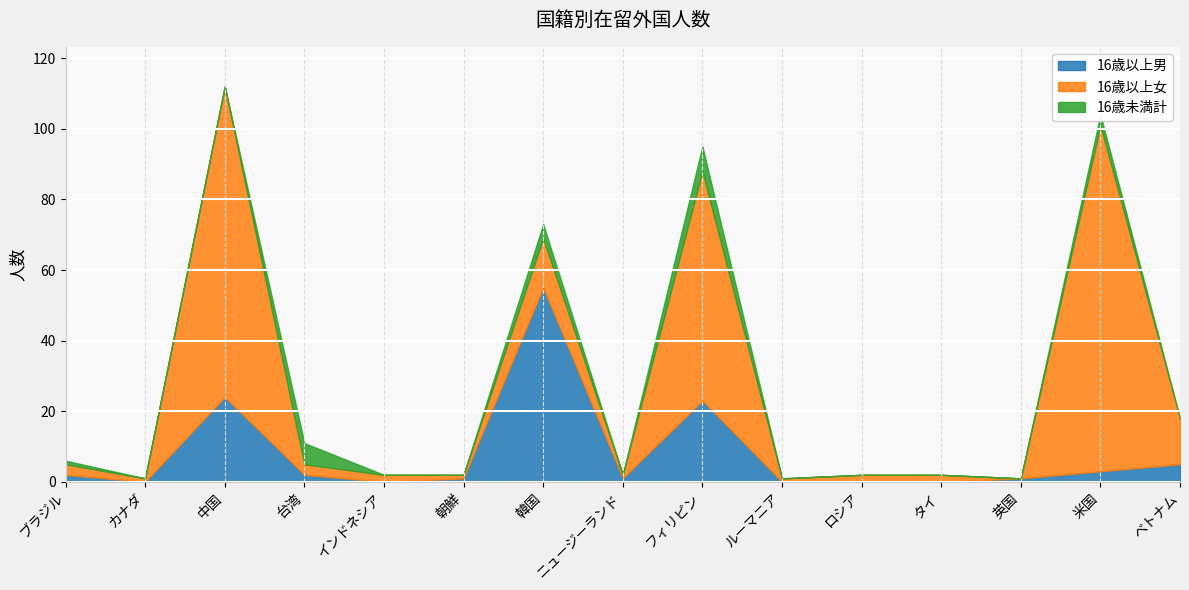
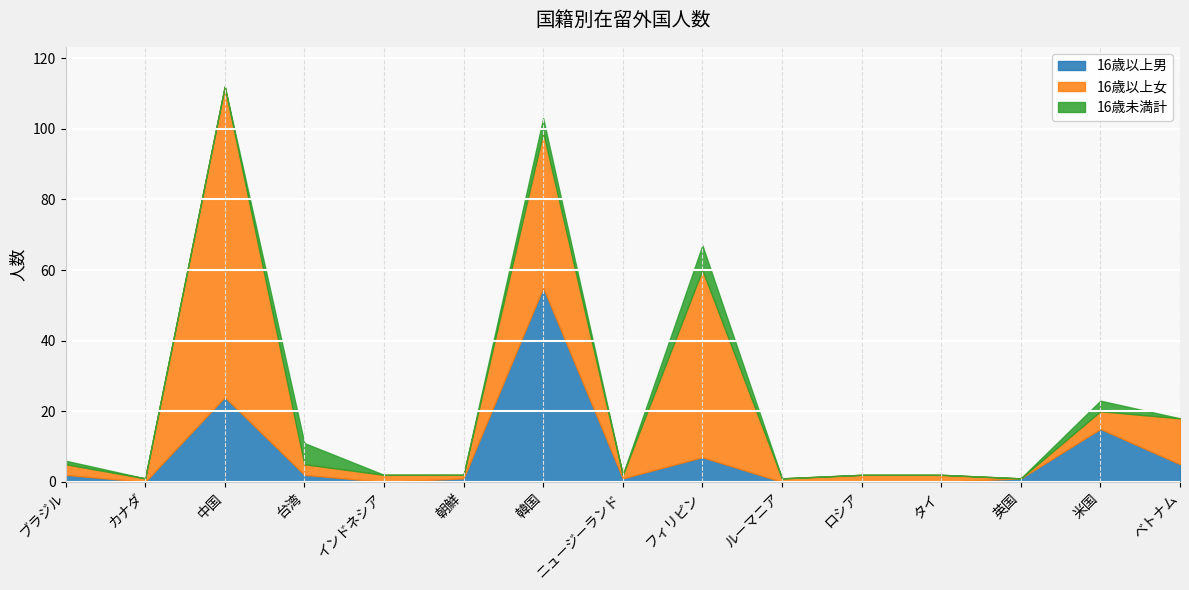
  {
    "16歳以上男": {
      "ブラジル": 2,
      "カナダ": 0,
      "中国": 24,
      "台湾": 2,
      "インドネシア": 0,
      "朝鮮": 1,
      "韓国": 55,
      "ニュージーランド": 1,
-     "フィリピン": 23,
+     "フィリピン": 7,
      "ルーマニア": 0,
      "ロシア": 0,
      "タイ": 0,
-     "米国": 3,
+     "米国": 15,
      "ベトナム": 5
    },
    "16歳以上女": {
      "ブラジル": 3,
      "台湾": 3,
-     "韓国": 14,
-     "フィリピン": 65,
-     "米国": 98
+     "韓国": 44,
+     "フィリピン": 53,
+     "米国": 5
    },
    "16歳未満計": {
      "ブラジル": 1,
      "台湾": 6,
      "韓国": 4,
      "フィリピン": 7
    }
  }
